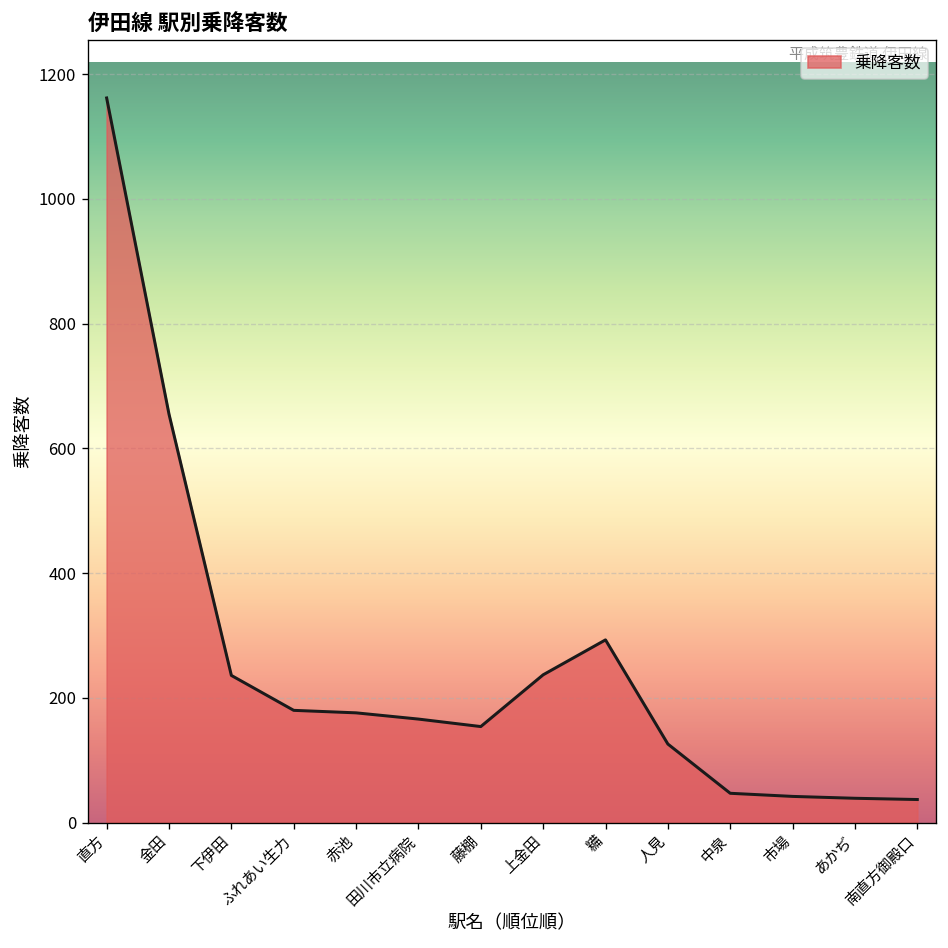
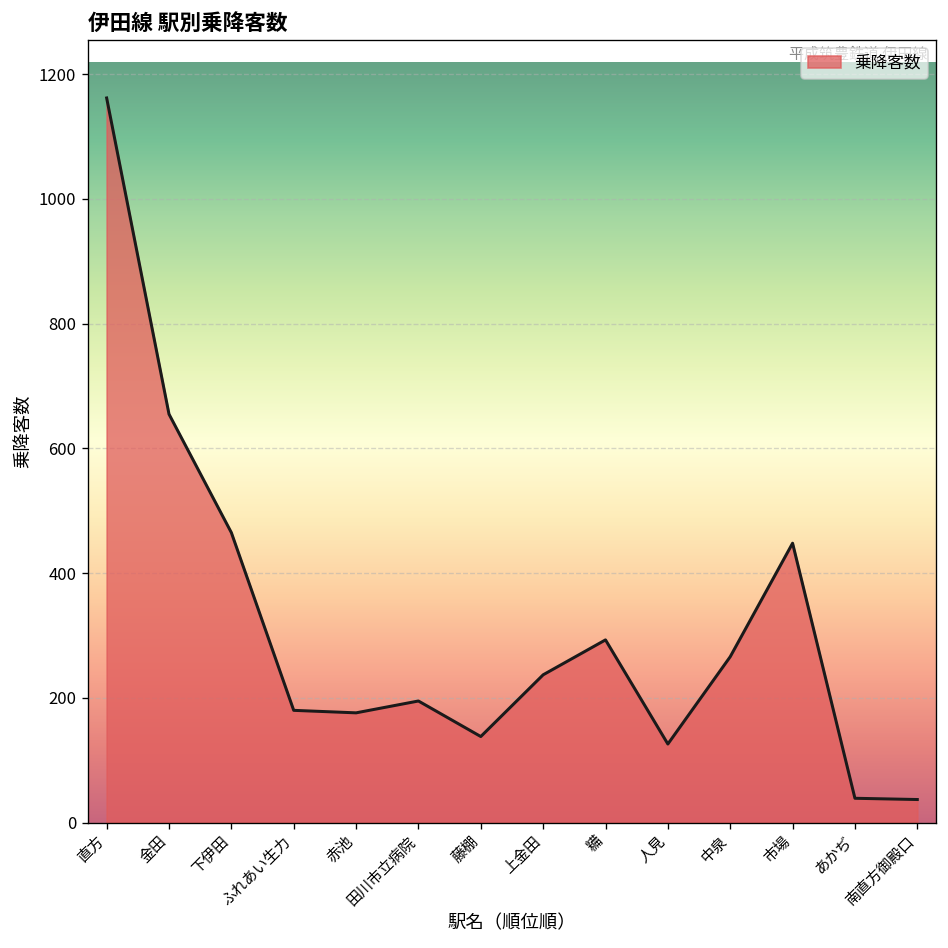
  {
    "直方": 1160,
    "金田": 660,
-   "下伊田": 240,
+   "下伊田": 470,
    "ふれあい生力": 180,
    "赤池": 180,
-   "田川市立病院": 170,
-   "藤棚": 150,
+   "田川市立病院": 200,
+   "藤棚": 140,
    "上金田": 240,
    "糒": 290,
    "人見": 130,
-   "中泉": 50,
-   "市場": 40,
+   "中泉": 270,
+   "市場": 450,
    "あかぢ": 40,
    "南直方御殿口": 40
  }
